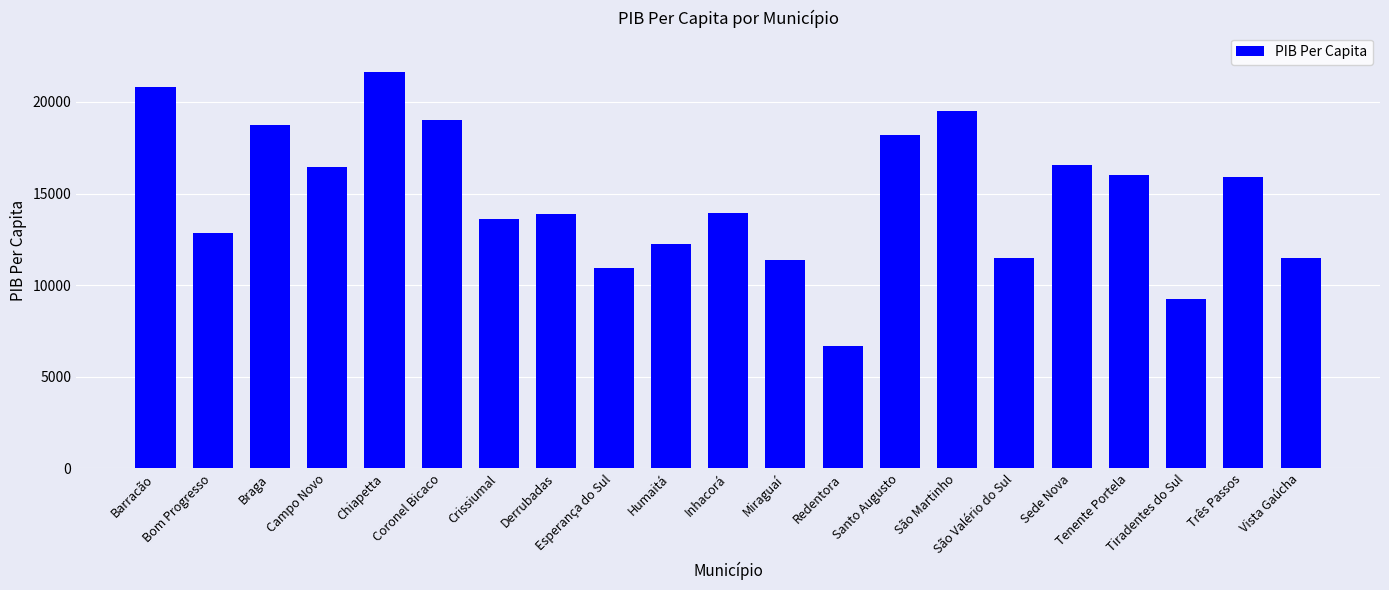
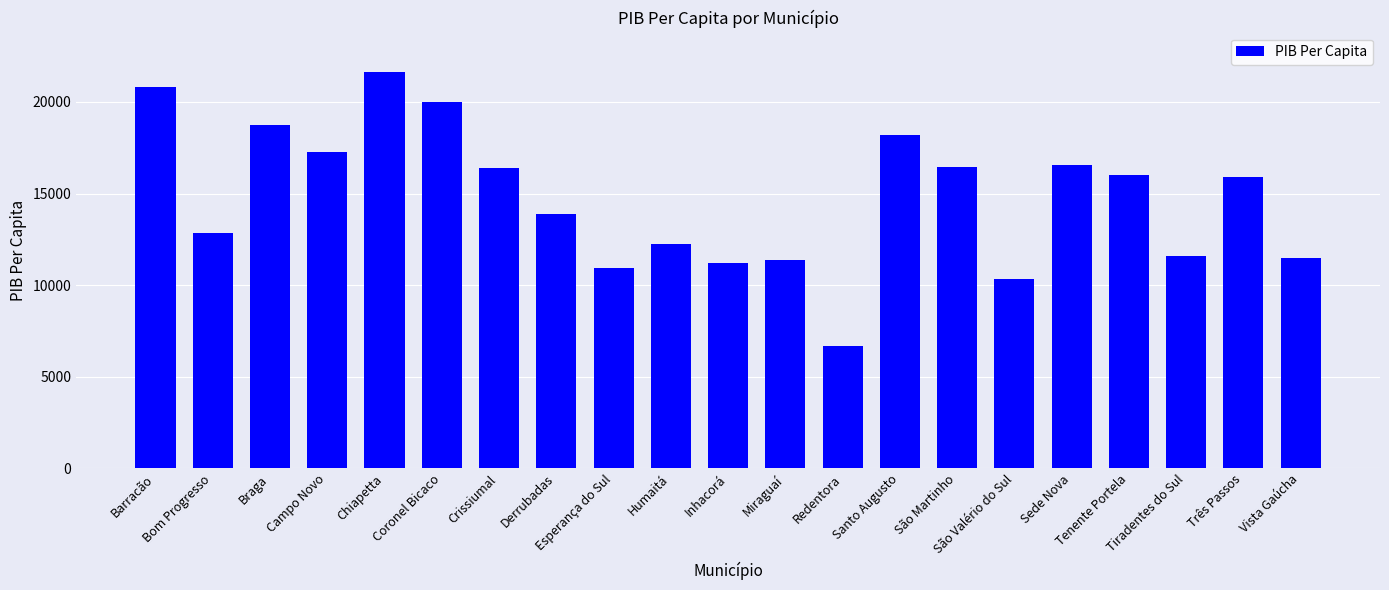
  {
    "Barracão": 20800,
    "Bom Progresso": 12900,
    "Braga": 18700,
-   "Campo Novo": 16500,
+   "Campo Novo": 17200,
    "Chiapetta": 21600,
-   "Coronel Bicaco": 19000,
-   "Crissiumal": 13600,
+   "Coronel Bicaco": 20000,
+   "Crissiumal": 16400,
    "Derrubadas": 13900,
    "Esperança do Sul": 10900,
    "Humaitá": 12200,
-   "Inhacorá": 14000,
+   "Inhacorá": 11200,
    "Miraguaí": 11400,
    "Redentora": 6700,
    "Santo Augusto": 18200,
-   "São Martinho": 19500,
-   "São Valério do Sul": 11500,
+   "São Martinho": 16400,
+   "São Valério do Sul": 10300,
    "Sede Nova": 16600,
    "Tenente Portela": 16000,
-   "Tiradentes do Sul": 9200,
+   "Tiradentes do Sul": 11600,
    "Três Passos": 15900,
    "Vista Gaúcha": 11500
  }
